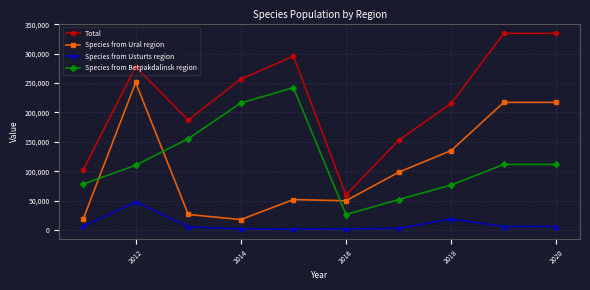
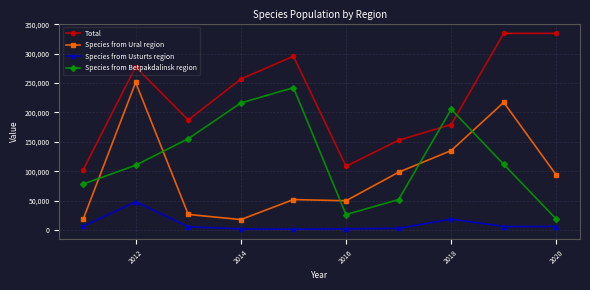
  {
    "Total": {
      "2014": "260,000",
-     "2016": "60,000",
-     "2018": "220,000",
+     "2016": "110,000",
+     "2018": "180,000",
      "2020": "330,000"
    },
    "Species from Ural region": {
      "2012": "250,000",
      "2014": "20,000",
      "2016": "50,000",
      "2018": "140,000",
-     "2020": "220,000"
+     "2020": "90,000"
    },
    "Species from Usturts region": {
      "2012": "50,000",
      "2014": "0",
      "2016": "0",
      "2018": "20,000",
      "2020": "10,000"
    },
    "Species from Betpakdalinsk region": {
      "2012": "110,000",
      "2014": "220,000",
      "2016": "30,000",
-     "2018": "80,000",
-     "2020": "110,000"
+     "2018": "210,000",
+     "2020": "20,000"
    }
  }
